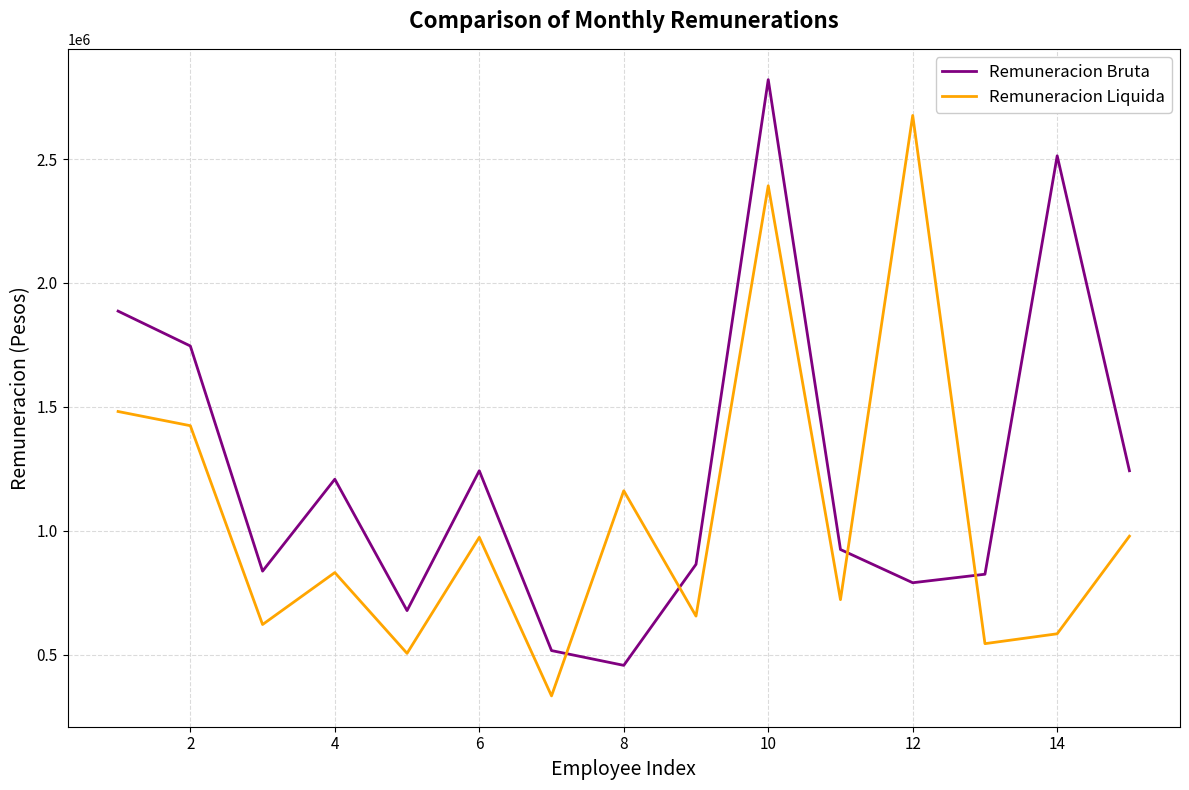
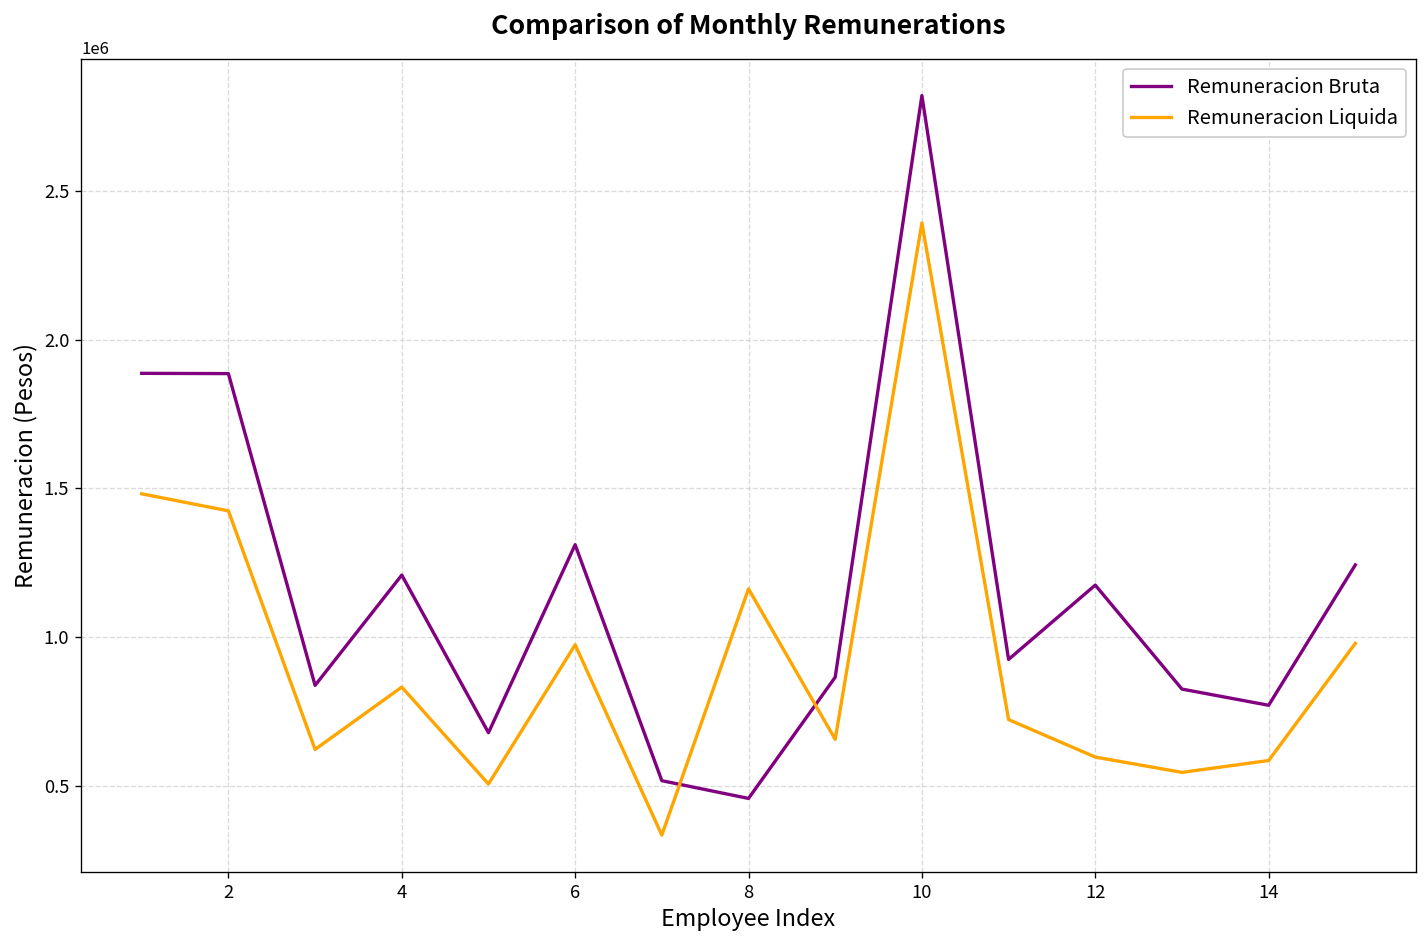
  {
    "Remuneracion Bruta": {
-     "2": 1750000,
+     "2": 1890000,
      "4": 1210000,
-     "6": 1240000,
+     "6": 1310000,
      "8": 460000,
      "10": 2820000,
-     "12": 790000,
-     "14": 2510000
+     "12": 1170000,
+     "14": 770000
    },
    "Remuneracion Liquida": {
      "2": 1420000,
      "4": 830000,
      "6": 970000,
      "8": 1160000,
      "10": 2390000,
-     "12": 2680000,
+     "12": 600000,
      "14": 580000
    }
  }
